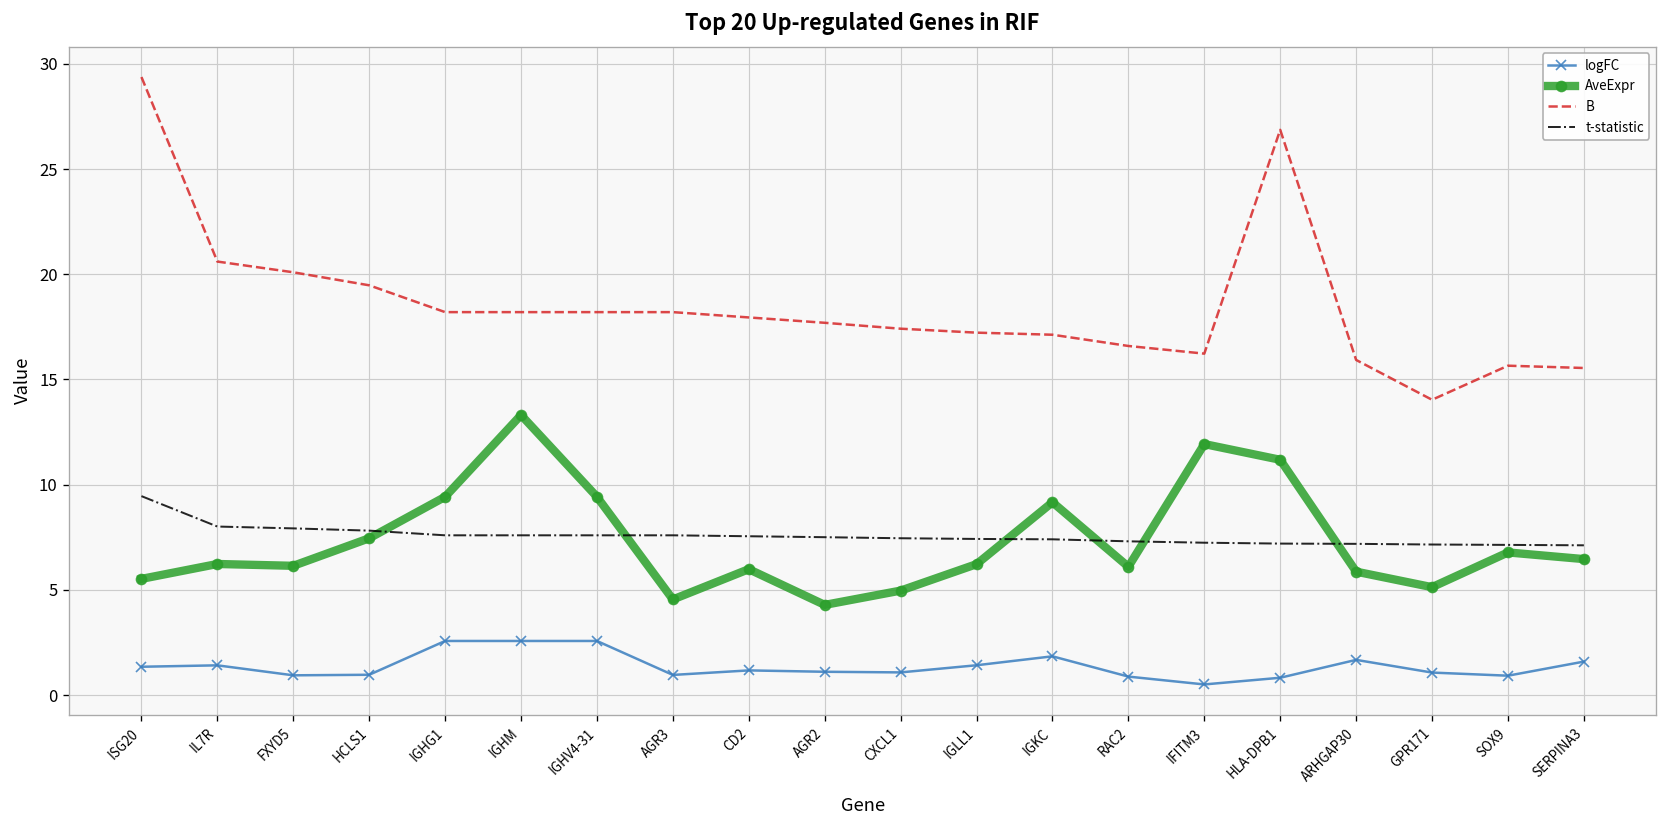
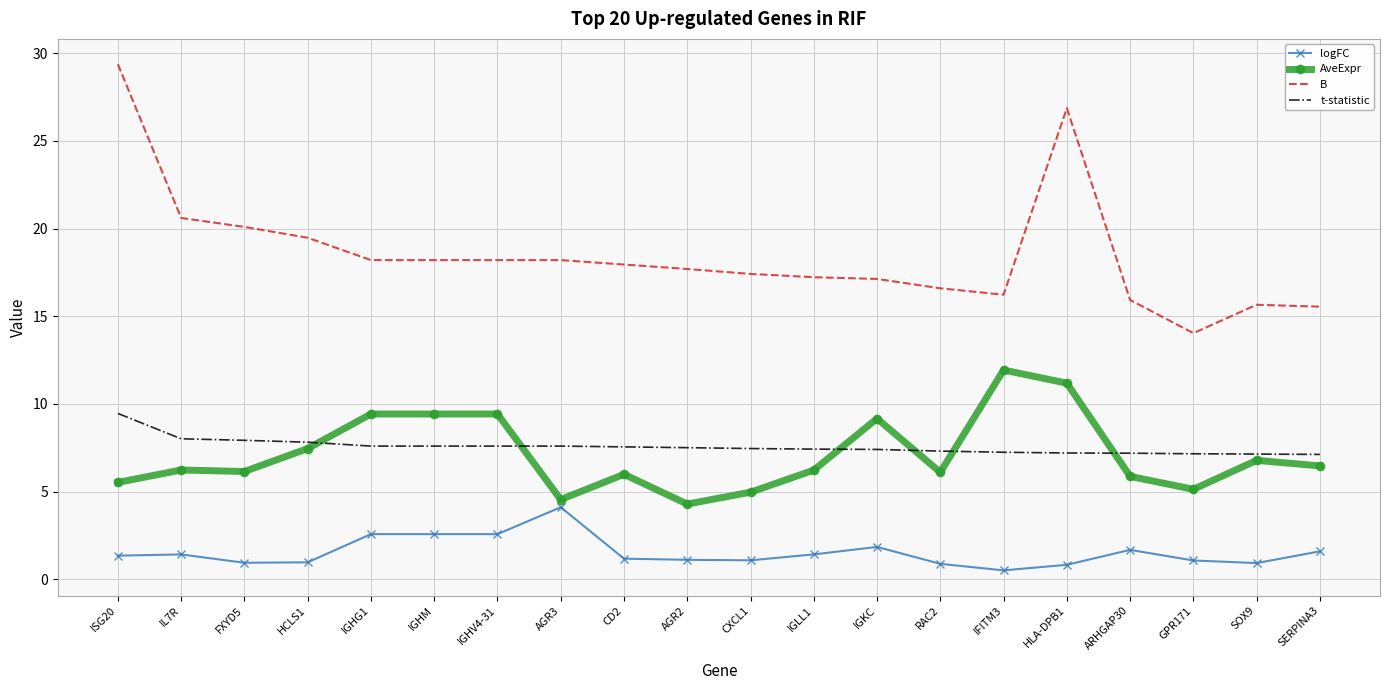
  {
    "logFC": {
      "ISG20": 1.3,
      "IL7R": 1.4,
      "FXYD5": 0.9,
      "HCLS1": 1.0,
      "IGHG1": 2.6,
      "IGHM": 2.6,
      "IGHV4-31": 2.6,
-     "AGR3": 1.0,
+     "AGR3": 4.1,
      "CD2": 1.2,
      "AGR2": 1.1,
      "CXCL1": 1.1,
      "IGLL1": 1.4,
      "IGKC": 1.8,
      "RAC2": 0.9,
      "IFITM3": 0.5,
      "HLA-DPB1": 0.8,
      "ARHGAP30": 1.7,
      "GPR171": 1.1,
      "SOX9": 0.9,
      "SERPINA3": 1.6
    },
    "AveExpr": {
      "ISG20": 5.5,
      "IL7R": 6.2,
      "FXYD5": 6.1,
      "HCLS1": 7.5,
      "IGHG1": 9.4,
-     "IGHM": 13.3,
+     "IGHM": 9.4,
      "IGHV4-31": 9.4,
      "AGR3": 4.5,
      "CD2": 6.0,
      "AGR2": 4.3,
      "CXCL1": 5.0,
      "IGLL1": 6.2,
      "IGKC": 9.2,
      "RAC2": 6.1,
      "IFITM3": 11.9,
      "HLA-DPB1": 11.2,
      "ARHGAP30": 5.9,
      "GPR171": 5.1,
      "SOX9": 6.8,
      "SERPINA3": 6.5
    },
    "B": {
      "ISG20": 29.4,
      "IL7R": 20.6,
      "FXYD5": 20.1,
      "HCLS1": 19.5,
      "IGHG1": 18.2,
      "IGHM": 18.2,
      "IGHV4-31": 18.2,
      "AGR3": 18.2,
      "CD2": 17.9,
      "AGR2": 17.7,
      "CXCL1": 17.4,
      "IGLL1": 17.2,
      "IGKC": 17.1,
      "RAC2": 16.6,
      "IFITM3": 16.2,
      "HLA-DPB1": 26.9,
      "ARHGAP30": 15.9,
      "GPR171": 14.0,
      "SOX9": 15.7,
      "SERPINA3": 15.5
    },
    "t-statistic": {
      "ISG20": 9.5,
      "IL7R": 8.0,
      "FXYD5": 7.9,
      "HCLS1": 7.8,
      "IGHG1": 7.6,
      "IGHM": 7.6,
      "IGHV4-31": 7.6,
      "AGR3": 7.6,
      "CD2": 7.5,
      "AGR2": 7.5,
      "CXCL1": 7.5,
      "IGLL1": 7.4,
      "IGKC": 7.4,
      "RAC2": 7.3,
      "IFITM3": 7.2,
      "HLA-DPB1": 7.2,
      "ARHGAP30": 7.2,
      "GPR171": 7.2,
      "SOX9": 7.1,
      "SERPINA3": 7.1
    }
  }
